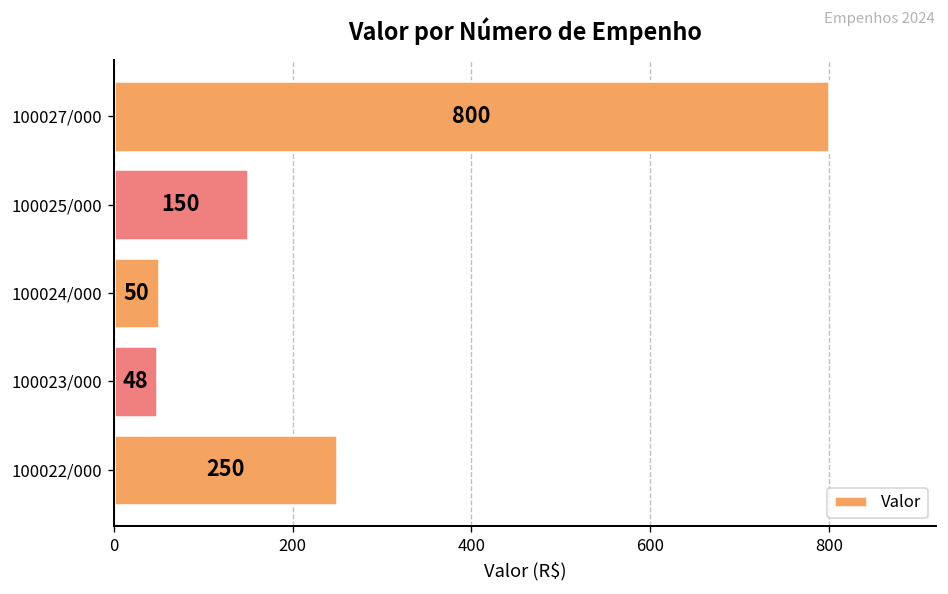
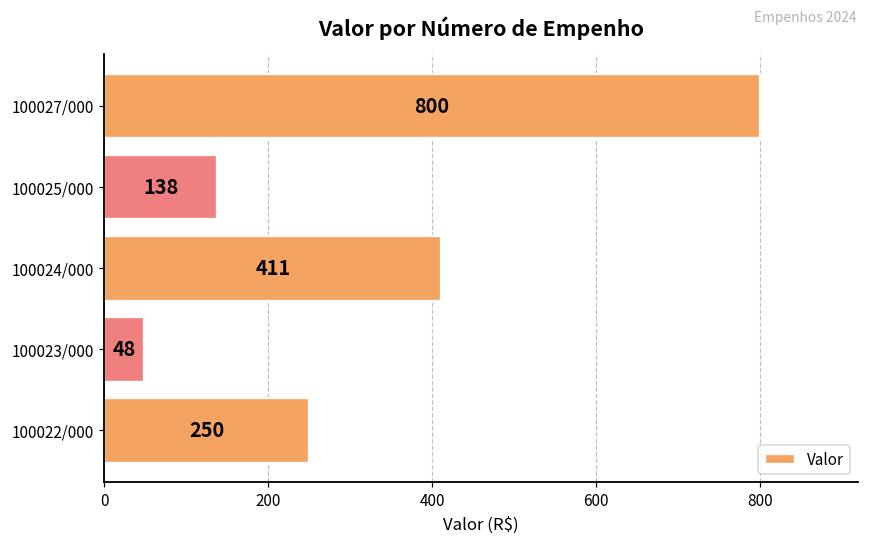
  {
    "100027/000": 800,
-   "100025/000": 150,
-   "100024/000": 50,
+   "100025/000": 138,
+   "100024/000": 411,
    "100023/000": 48,
    "100022/000": 250
  }
